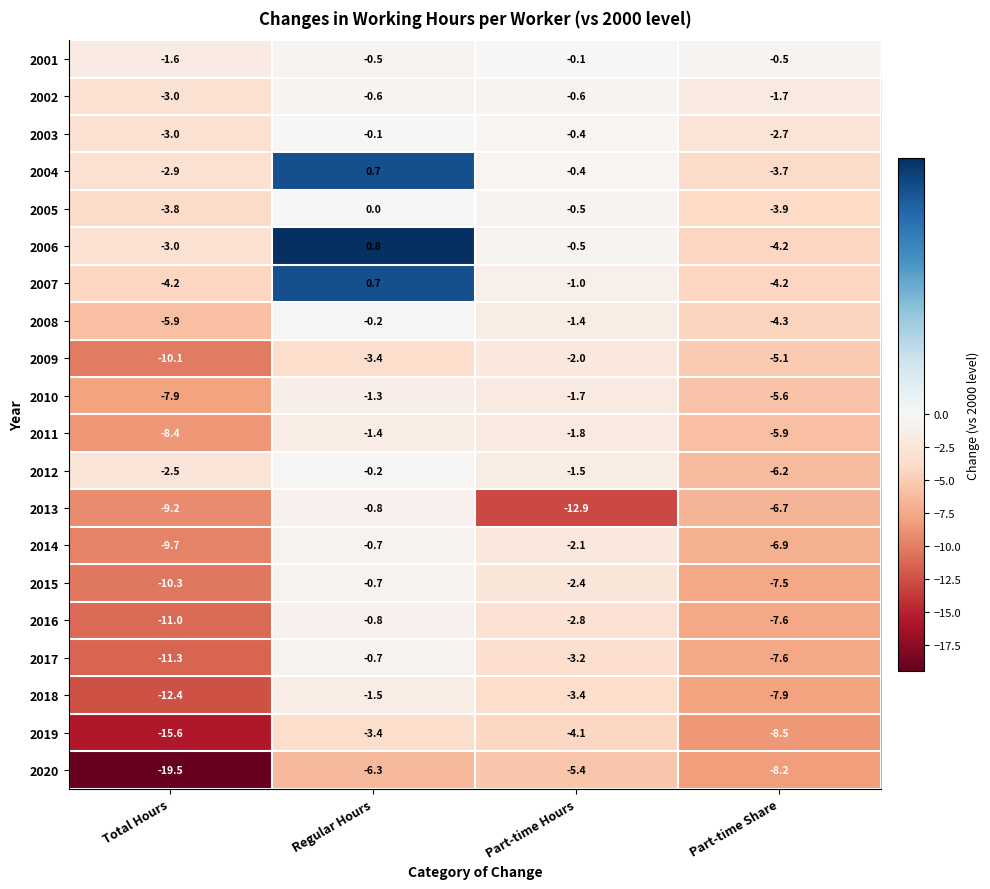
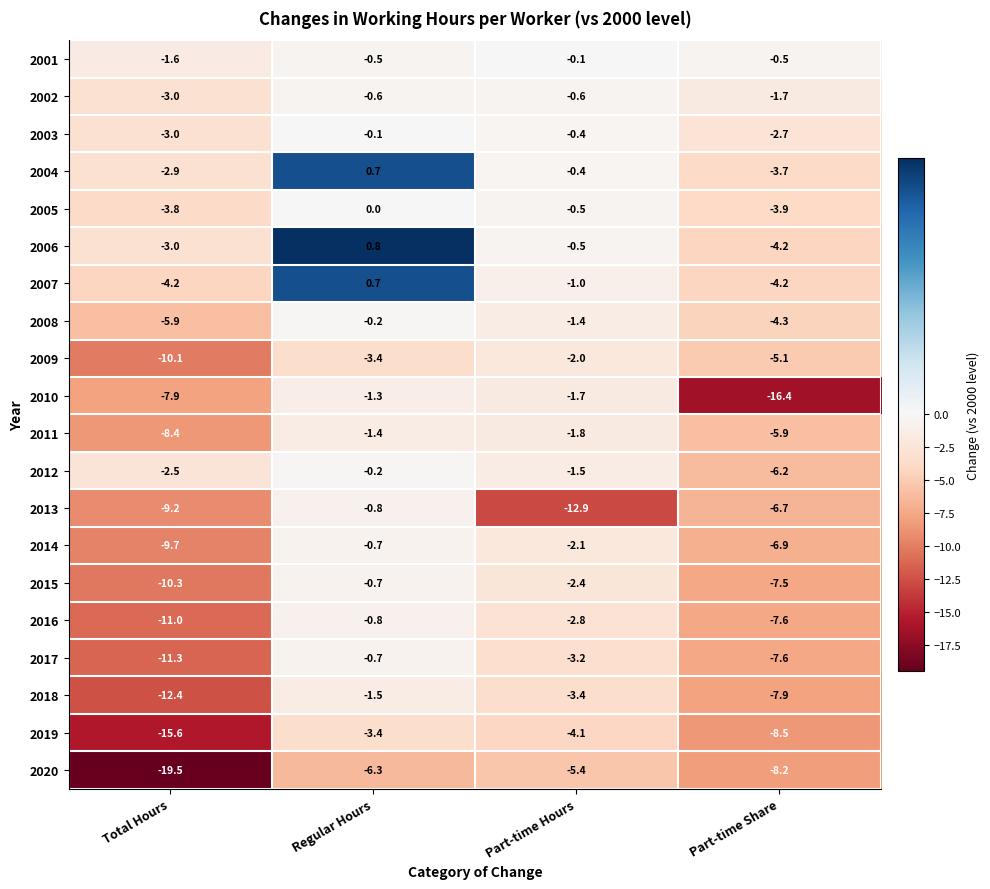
  {
    "2001": {
      "Total Hours": -1.6,
      "Regular Hours": -0.5,
      "Part-time Hours": -0.1,
      "Part-time Share": -0.5
    },
    "2002": {
      "Total Hours": -3.0,
      "Regular Hours": -0.6,
      "Part-time Hours": -0.6,
      "Part-time Share": -1.7
    },
    "2003": {
      "Total Hours": -3.0,
      "Regular Hours": -0.1,
      "Part-time Hours": -0.4,
      "Part-time Share": -2.7
    },
    "2004": {
      "Total Hours": -2.9,
      "Regular Hours": 0.7,
      "Part-time Hours": -0.4,
      "Part-time Share": -3.7
    },
    "2005": {
      "Total Hours": -3.8,
      "Regular Hours": 0.0,
      "Part-time Hours": -0.5,
      "Part-time Share": -3.9
    },
    "2006": {
      "Total Hours": -3.0,
      "Regular Hours": 0.8,
      "Part-time Hours": -0.5,
      "Part-time Share": -4.2
    },
    "2007": {
      "Total Hours": -4.2,
      "Regular Hours": 0.7,
      "Part-time Hours": -1.0,
      "Part-time Share": -4.2
    },
    "2008": {
      "Total Hours": -5.9,
      "Regular Hours": -0.2,
      "Part-time Hours": -1.4,
      "Part-time Share": -4.3
    },
    "2009": {
      "Total Hours": -10.1,
      "Regular Hours": -3.4,
      "Part-time Hours": -2.0,
      "Part-time Share": -5.1
    },
    "2010": {
      "Total Hours": -7.9,
      "Regular Hours": -1.3,
      "Part-time Hours": -1.7,
-     "Part-time Share": -5.6
+     "Part-time Share": -16.4
    },
    "2011": {
      "Total Hours": -8.4,
      "Regular Hours": -1.4,
      "Part-time Hours": -1.8,
      "Part-time Share": -5.9
    },
    "2012": {
      "Total Hours": -2.5,
      "Regular Hours": -0.2,
      "Part-time Hours": -1.5,
      "Part-time Share": -6.2
    },
    "2013": {
      "Total Hours": -9.2,
      "Regular Hours": -0.8,
      "Part-time Hours": -12.9,
      "Part-time Share": -6.7
    },
    "2014": {
      "Total Hours": -9.7,
      "Regular Hours": -0.7,
      "Part-time Hours": -2.1,
      "Part-time Share": -6.9
    },
    "2015": {
      "Total Hours": -10.3,
      "Regular Hours": -0.7,
      "Part-time Hours": -2.4,
      "Part-time Share": -7.5
    },
    "2016": {
      "Total Hours": -11.0,
      "Regular Hours": -0.8,
      "Part-time Hours": -2.8,
      "Part-time Share": -7.6
    },
    "2017": {
      "Total Hours": -11.3,
      "Regular Hours": -0.7,
      "Part-time Hours": -3.2,
      "Part-time Share": -7.6
    },
    "2018": {
      "Total Hours": -12.4,
      "Regular Hours": -1.5,
      "Part-time Hours": -3.4,
      "Part-time Share": -7.9
    },
    "2019": {
      "Total Hours": -15.6,
      "Regular Hours": -3.4,
      "Part-time Hours": -4.1,
      "Part-time Share": -8.5
    },
    "2020": {
      "Total Hours": -19.5,
      "Regular Hours": -6.3,
      "Part-time Hours": -5.4,
      "Part-time Share": -8.2
    }
  }
